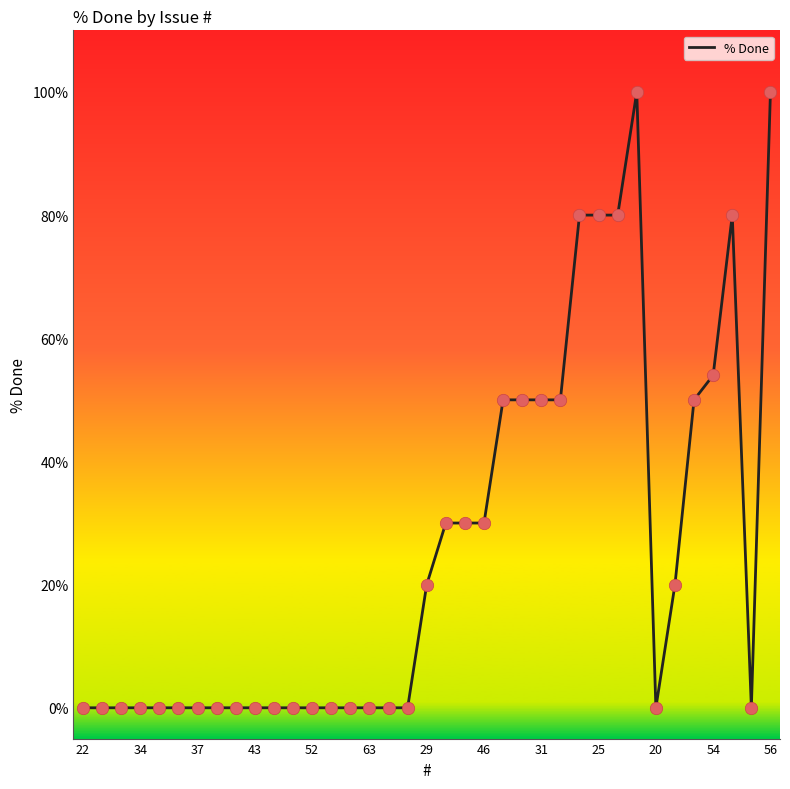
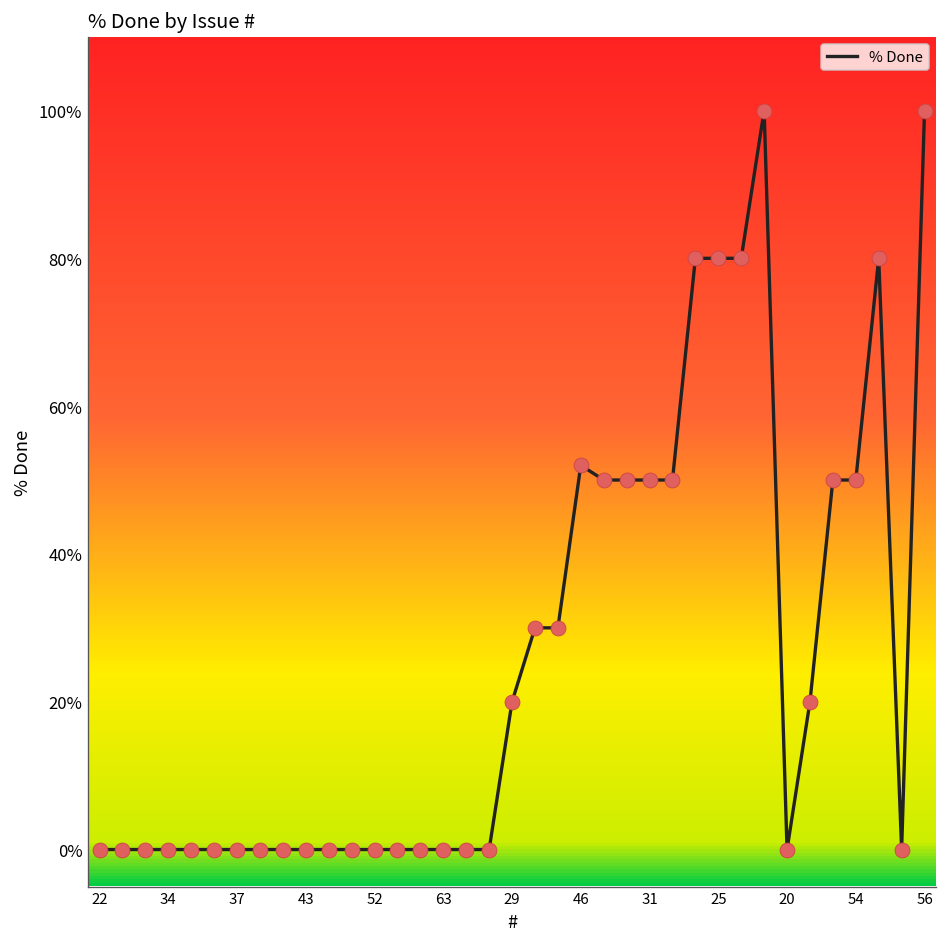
  {
    "37": "0%",
    "43": "0%",
    "52": "0%",
    "63": "0%",
-   "46": "30%",
-   "54": "54%",
+   "46": "52%",
+   "54": "50%",
    "56": "100%"
  }
